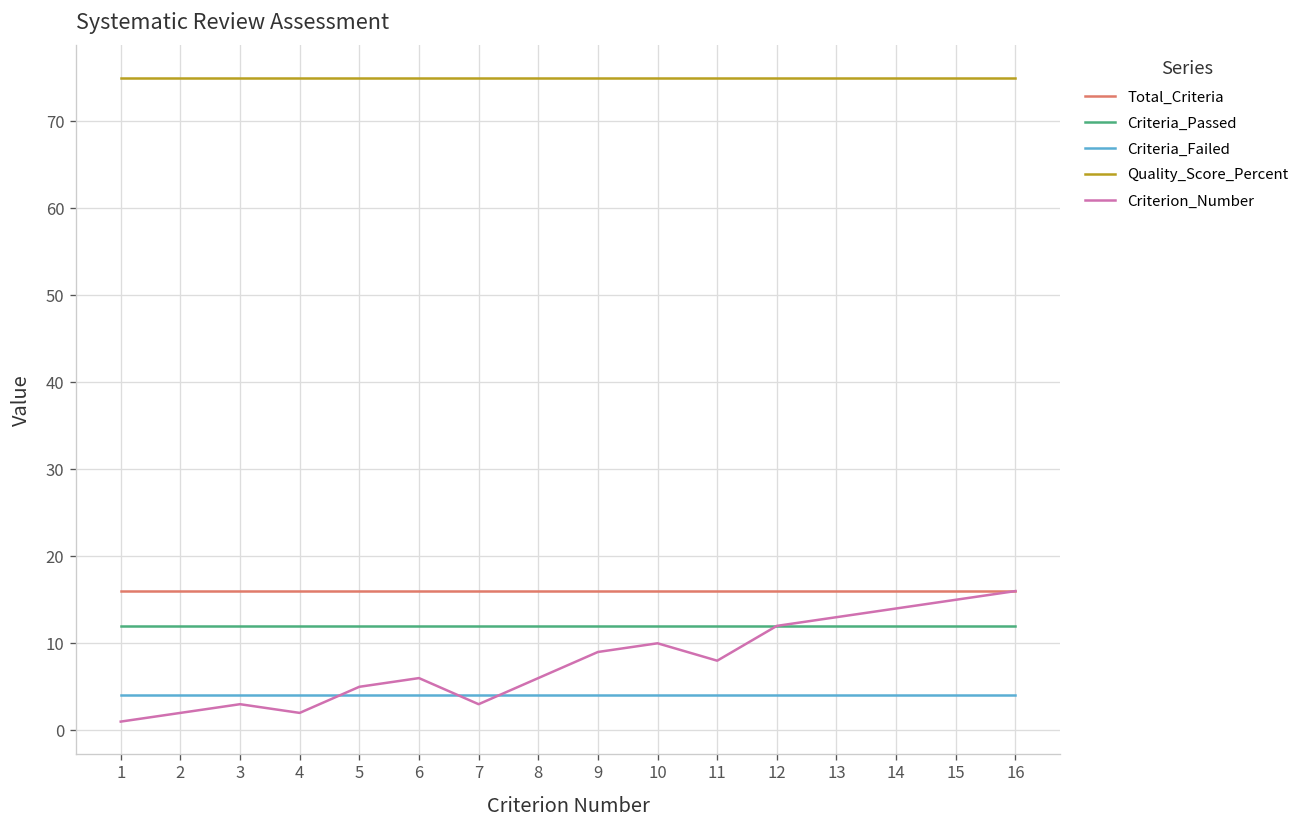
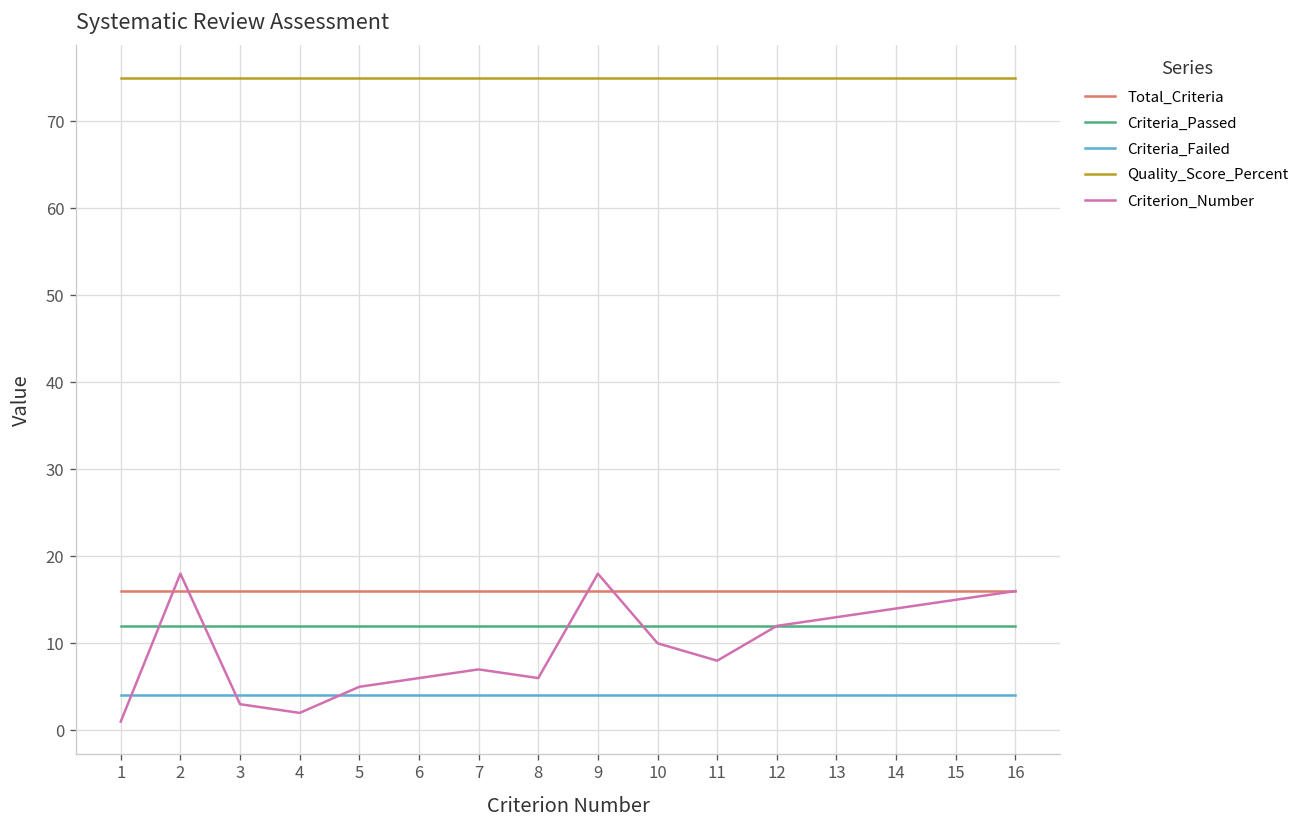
  {
    "Total_Criteria": {
      "1": 16,
      "2": 16,
      "3": 16,
      "4": 16,
      "5": 16,
      "6": 16,
      "7": 16,
      "8": 16,
      "9": 16,
      "10": 16,
      "11": 16,
      "12": 16,
      "13": 16,
      "14": 16,
      "15": 16
    },
    "Criteria_Passed": {
      "1": 12,
      "2": 12,
      "3": 12,
      "4": 12,
      "5": 12,
      "6": 12,
      "7": 12,
      "8": 12,
      "9": 12,
      "10": 12,
      "11": 12,
      "13": 12,
      "14": 12,
      "15": 12,
      "16": 12
    },
    "Criteria_Failed": {
      "1": 4,
      "2": 4,
      "3": 4,
      "4": 4,
      "5": 4,
      "6": 4,
      "7": 4,
      "8": 4,
      "9": 4,
      "10": 4,
      "11": 4,
      "12": 4,
      "13": 4,
      "14": 4,
      "15": 4,
      "16": 4
    },
    "Quality_Score_Percent": {
      "1": 75,
      "2": 75,
      "3": 75,
      "4": 75,
      "5": 75,
      "6": 75,
      "7": 75,
      "8": 75,
      "9": 75,
      "10": 75,
      "11": 75,
      "12": 75,
      "13": 75,
      "14": 75,
      "15": 75,
      "16": 75
    },
    "Criterion_Number": {
      "1": 1,
-     "2": 2,
+     "2": 18,
      "3": 3,
      "4": 2,
      "5": 5,
      "6": 6,
-     "7": 3,
+     "7": 7,
      "8": 6,
-     "9": 9,
+     "9": 18,
      "10": 10,
      "11": 8,
      "13": 13,
      "14": 14,
      "15": 15
    }
  }
